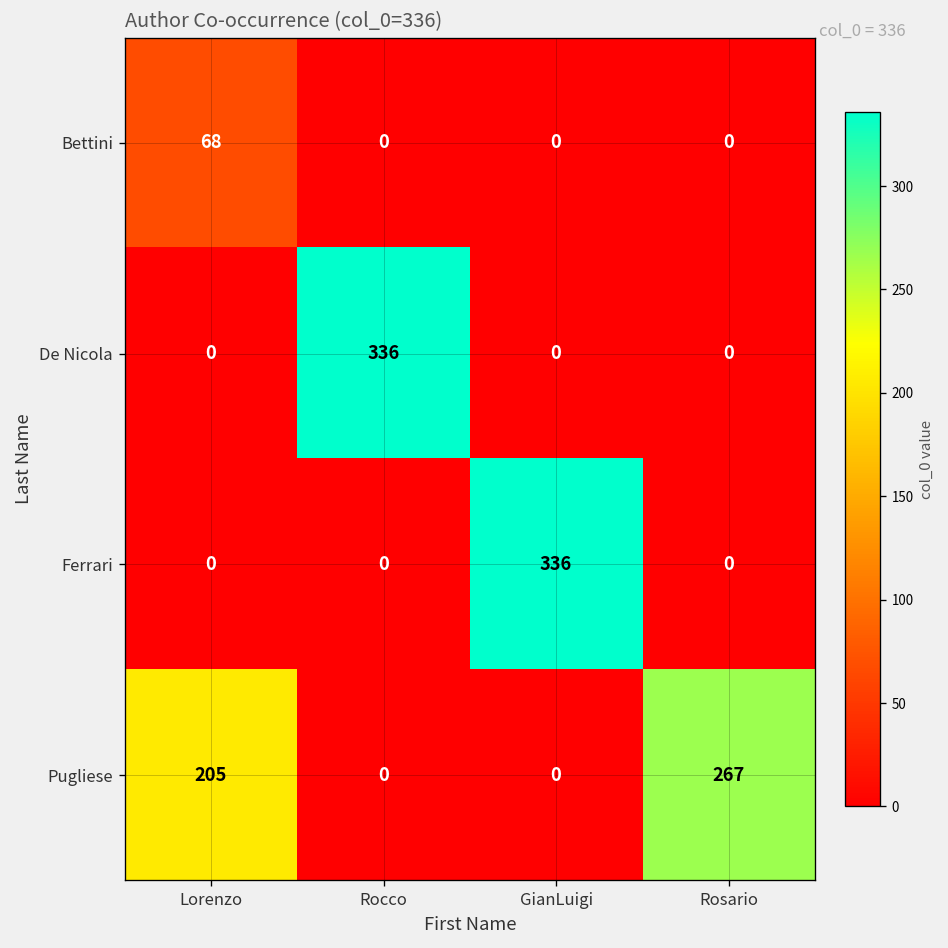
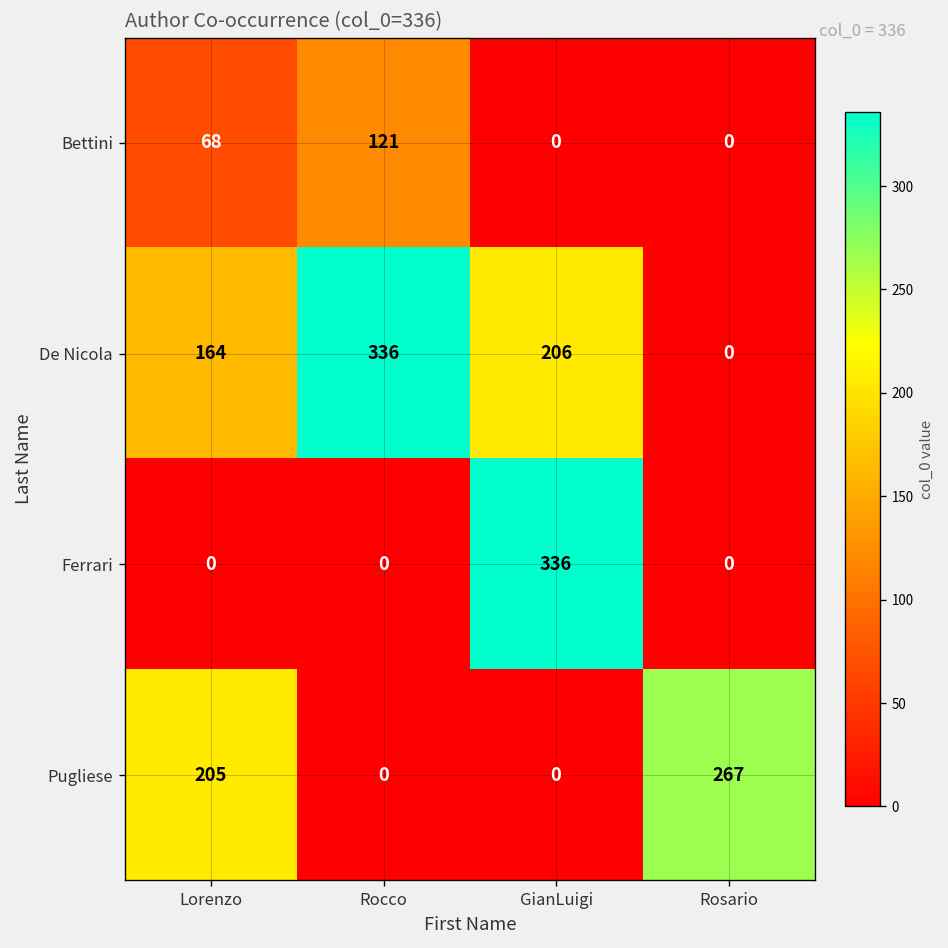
  {
    "Bettini": {
      "Lorenzo": 68,
-     "Rocco": 0,
+     "Rocco": 121,
      "GianLuigi": 0,
      "Rosario": 0
    },
    "De Nicola": {
-     "Lorenzo": 0,
+     "Lorenzo": 164,
      "Rocco": 336,
-     "GianLuigi": 0,
+     "GianLuigi": 206,
      "Rosario": 0
    },
    "Ferrari": {
      "Lorenzo": 0,
      "Rocco": 0,
      "GianLuigi": 336,
      "Rosario": 0
    },
    "Pugliese": {
      "Lorenzo": 205,
      "Rocco": 0,
      "GianLuigi": 0,
      "Rosario": 267
    }
  }
